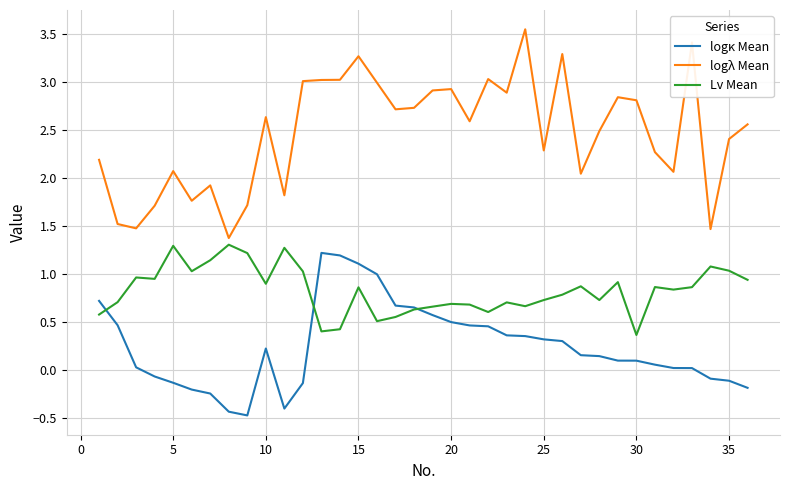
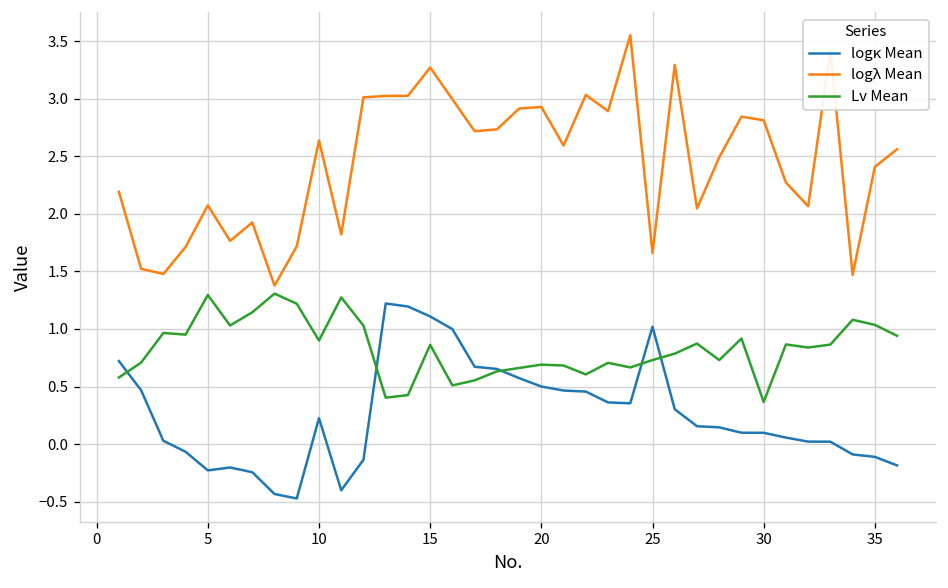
  {
    "logκ Mean": {
-     "5": -0.1,
+     "5": -0.2,
      "10": 0.2,
      "15": 1.1,
      "20": 0.5,
-     "25": 0.3,
+     "25": 1.0,
      "30": 0.1,
      "35": -0.1
    },
    "logλ Mean": {
      "5": 2.1,
      "10": 2.6,
      "15": 3.3,
      "20": 2.9,
-     "25": 2.3,
+     "25": 1.7,
      "30": 2.8,
      "35": 2.4
    },
    "Lv Mean": {
      "5": 1.3,
      "10": 0.9,
      "15": 0.9,
      "20": 0.7,
      "25": 0.7,
      "30": 0.4,
      "35": 1.0
    }
  }
